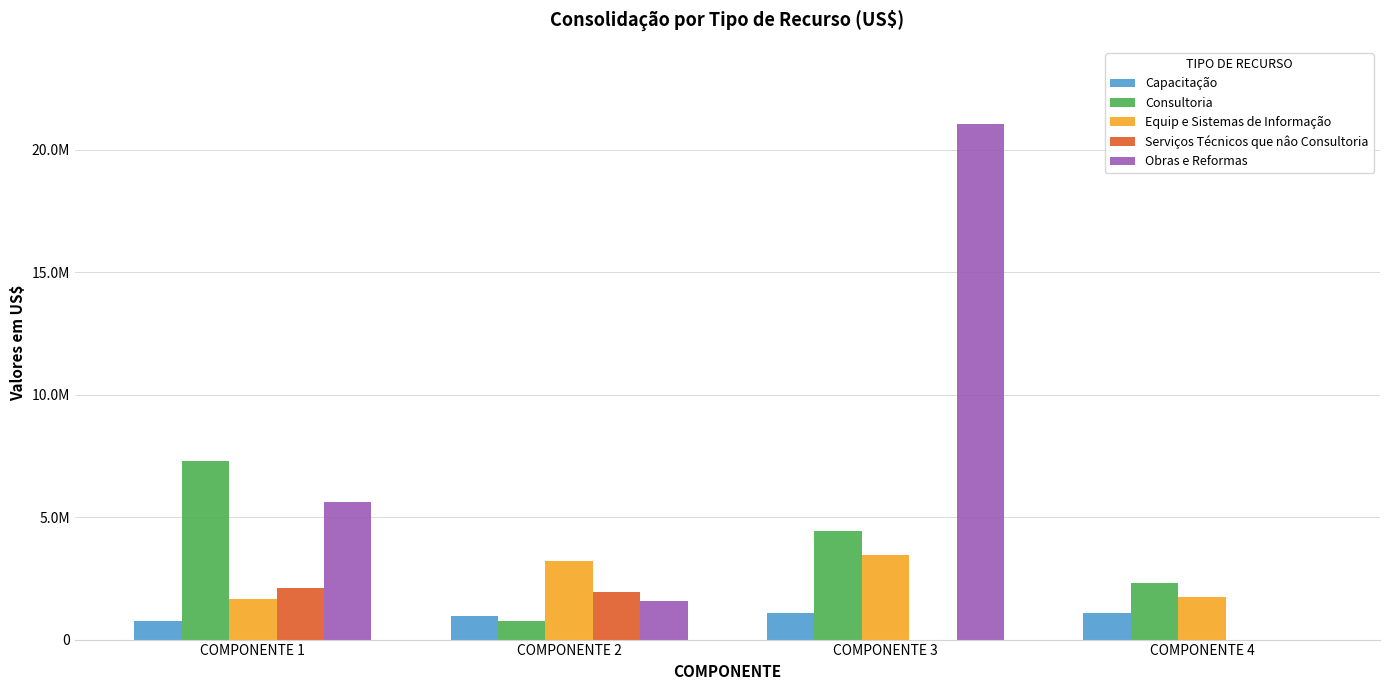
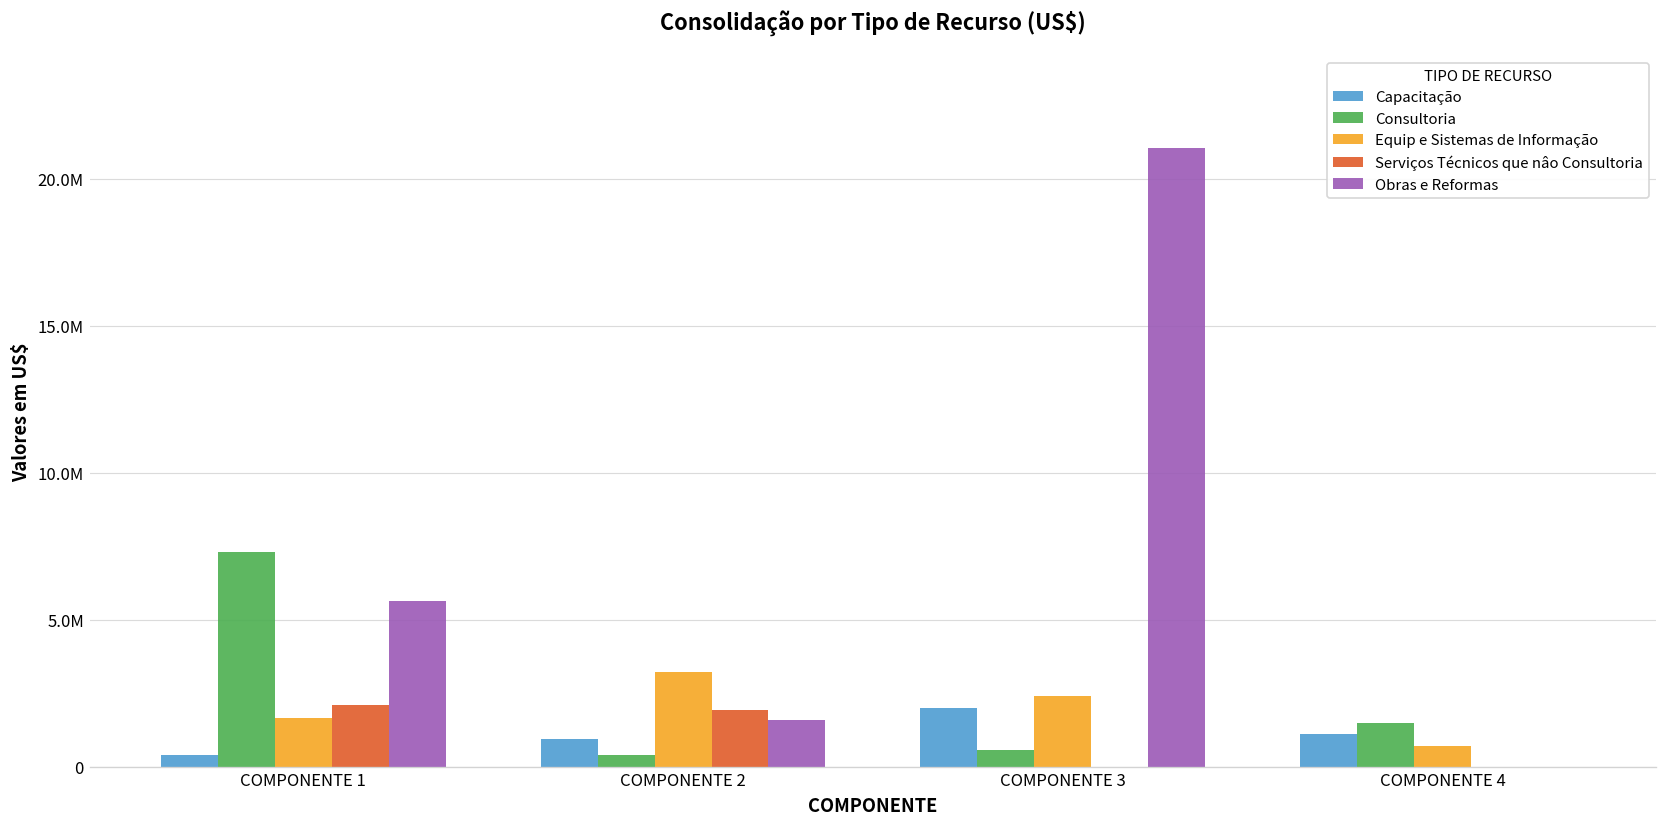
  {
    "Capacitação": {
-     "COMPONENTE 1": 800000,
+     "COMPONENTE 1": 400000,
      "COMPONENTE 2": 900000,
-     "COMPONENTE 3": 1100000,
+     "COMPONENTE 3": 2000000,
      "COMPONENTE 4": 1100000
    },
    "Consultoria": {
      "COMPONENTE 1": 7300000,
-     "COMPONENTE 2": 800000,
-     "COMPONENTE 3": 4400000,
-     "COMPONENTE 4": 2300000
+     "COMPONENTE 2": 400000,
+     "COMPONENTE 3": 600000,
+     "COMPONENTE 4": 1500000
    },
    "Equip e Sistemas de Informação": {
      "COMPONENTE 1": 1700000,
      "COMPONENTE 2": 3200000,
-     "COMPONENTE 3": 3500000,
-     "COMPONENTE 4": 1700000
+     "COMPONENTE 3": 2400000,
+     "COMPONENTE 4": 700000
    },
    "Serviços Técnicos que nâo Consultoria": {
      "COMPONENTE 1": 2100000,
      "COMPONENTE 2": 1900000,
      "COMPONENTE 3": 0,
      "COMPONENTE 4": 0
    },
    "Obras e Reformas": {
      "COMPONENTE 1": 5600000,
      "COMPONENTE 2": 1600000,
      "COMPONENTE 3": 21100000,
      "COMPONENTE 4": 0
    }
  }
